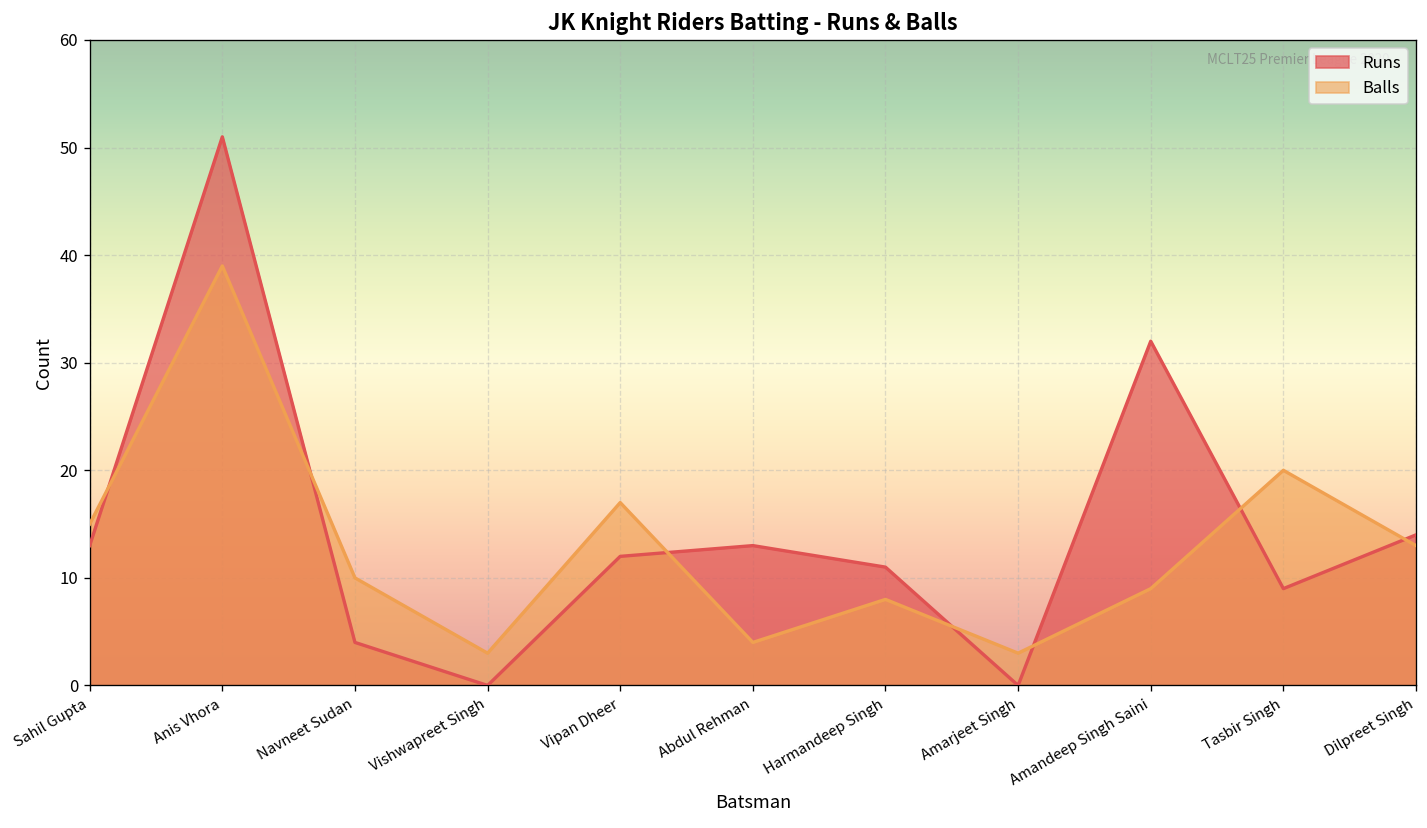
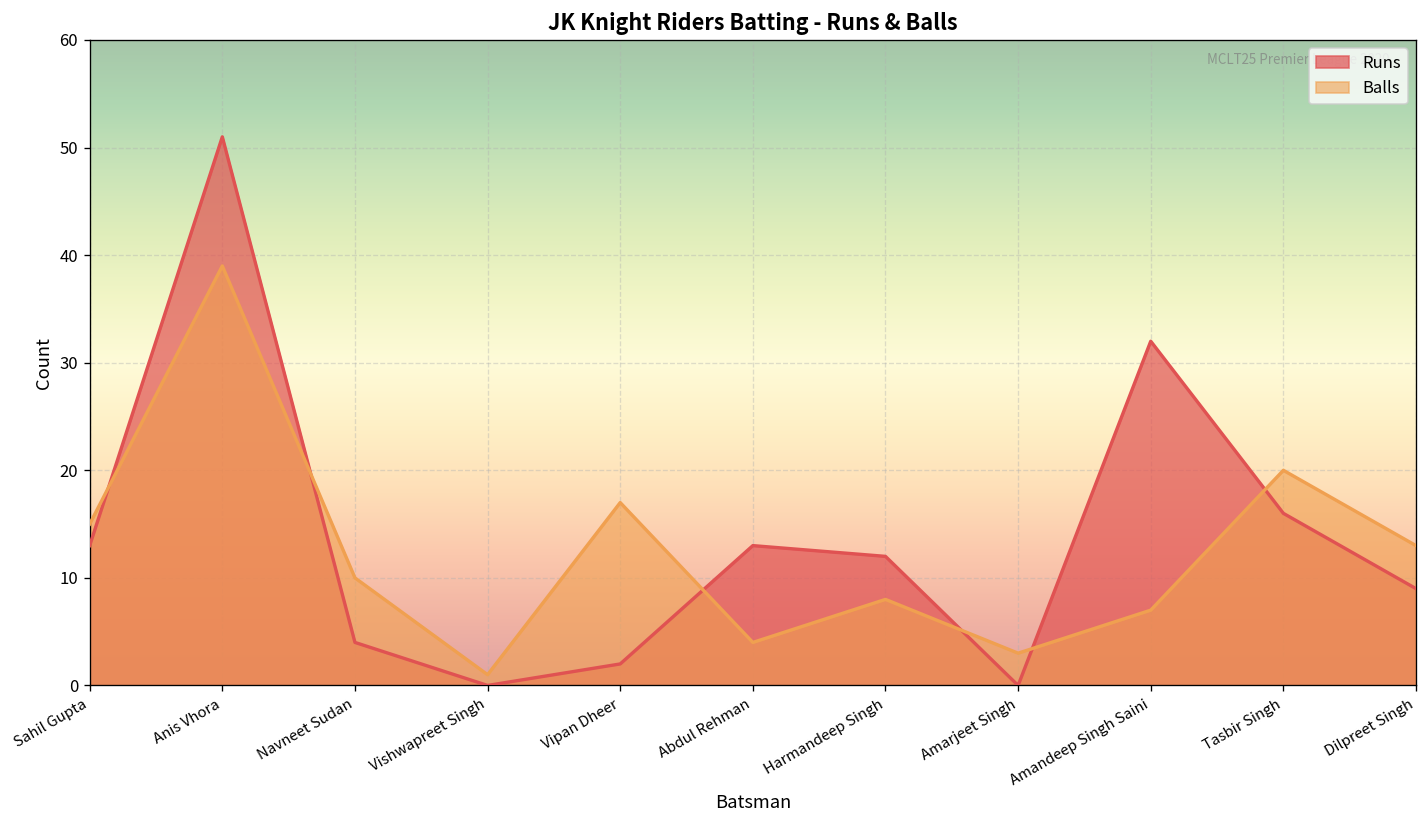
  {
    "Runs": {
      "Sahil Gupta": 13,
      "Anis Vhora": 51,
      "Navneet Sudan": 4,
      "Vishwapreet Singh": 0,
-     "Vipan Dheer": 12,
+     "Vipan Dheer": 2,
      "Abdul Rehman": 13,
-     "Harmandeep Singh": 11,
+     "Harmandeep Singh": 12,
      "Amarjeet Singh": 0,
      "Amandeep Singh Saini": 32,
-     "Tasbir Singh": 9,
-     "Dilpreet Singh": 14
+     "Tasbir Singh": 16,
+     "Dilpreet Singh": 9
    },
    "Balls": {
      "Sahil Gupta": 15,
      "Anis Vhora": 39,
      "Navneet Sudan": 10,
-     "Vishwapreet Singh": 3,
+     "Vishwapreet Singh": 1,
      "Vipan Dheer": 17,
      "Abdul Rehman": 4,
      "Harmandeep Singh": 8,
      "Amarjeet Singh": 3,
-     "Amandeep Singh Saini": 9,
+     "Amandeep Singh Saini": 7,
      "Tasbir Singh": 20,
      "Dilpreet Singh": 13
    }
  }
